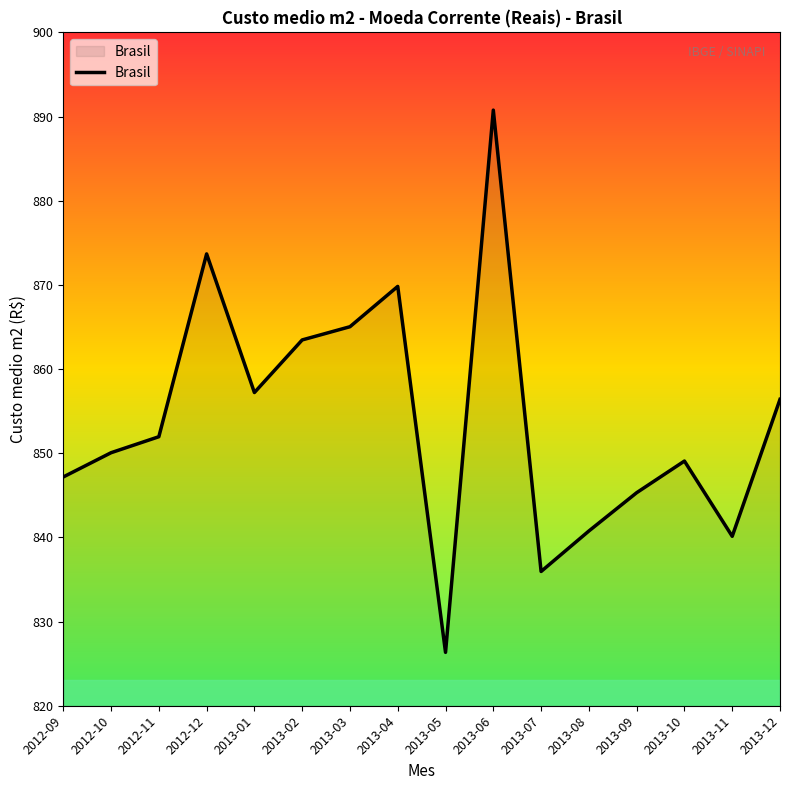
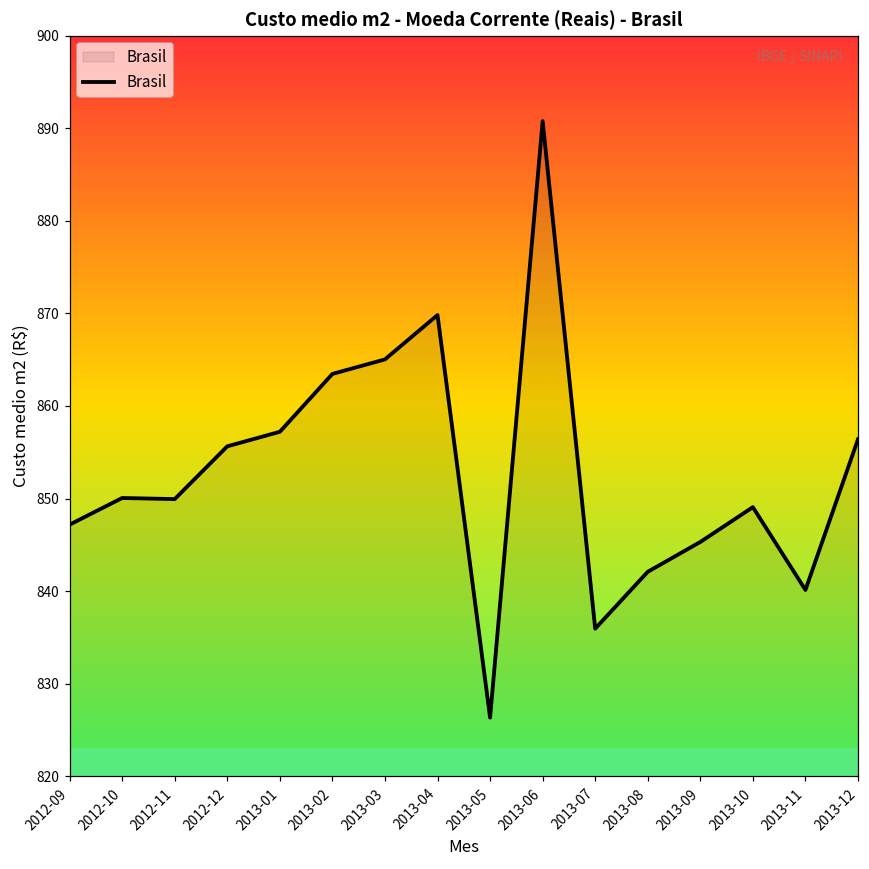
  {
    "2012-09": 847,
    "2012-10": 850,
-   "2012-11": 852,
-   "2012-12": 874,
+   "2012-11": 850,
+   "2012-12": 856,
    "2013-01": 857,
    "2013-02": 863,
    "2013-03": 865,
    "2013-04": 870,
    "2013-05": 826,
    "2013-06": 891,
    "2013-07": 836,
-   "2013-08": 841,
+   "2013-08": 842,
    "2013-09": 845,
    "2013-10": 849,
    "2013-11": 840,
    "2013-12": 856
  }
